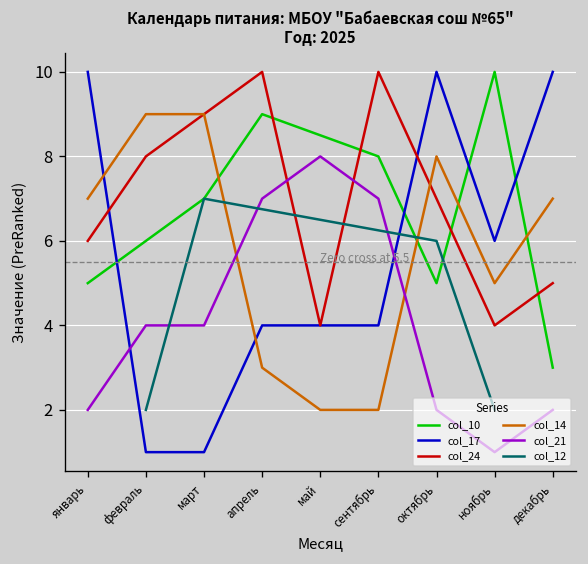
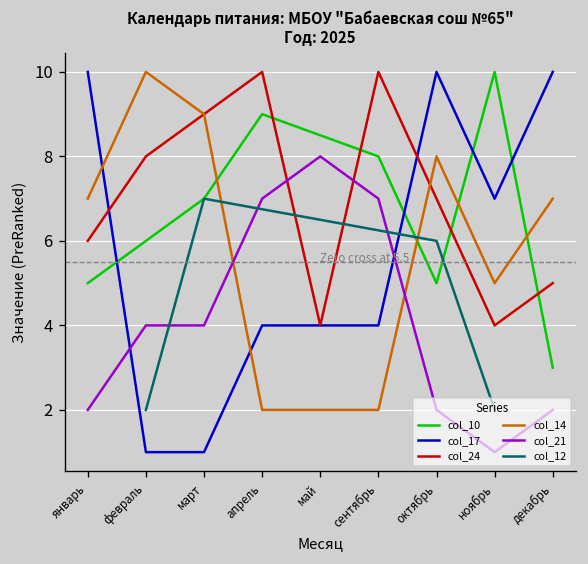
  {
    "col_10": {
      "январь": 5,
      "февраль": 6,
      "апрель": 9,
      "сентябрь": 8,
      "октябрь": 5,
      "ноябрь": 10,
      "декабрь": 3
    },
    "col_17": {
      "январь": 10,
      "февраль": 1,
      "март": 1,
      "апрель": 4,
      "сентябрь": 4,
      "октябрь": 10,
-     "ноябрь": 6,
+     "ноябрь": 7,
      "декабрь": 10
    },
    "col_24": {
      "январь": 6,
      "февраль": 8,
      "апрель": 10,
      "май": 4,
      "сентябрь": 10,
      "ноябрь": 4,
      "декабрь": 5
    },
    "col_14": {
      "январь": 7,
-     "февраль": 9,
+     "февраль": 10,
      "март": 9,
-     "апрель": 3,
+     "апрель": 2,
      "май": 2,
      "сентябрь": 2,
      "октябрь": 8,
      "ноябрь": 5,
      "декабрь": 7
    },
    "col_21": {
      "январь": 2,
      "февраль": 4,
      "март": 4,
      "апрель": 7,
      "май": 8,
      "сентябрь": 7
    },
    "col_12": {
      "февраль": 2,
      "октябрь": 6
    }
  }
